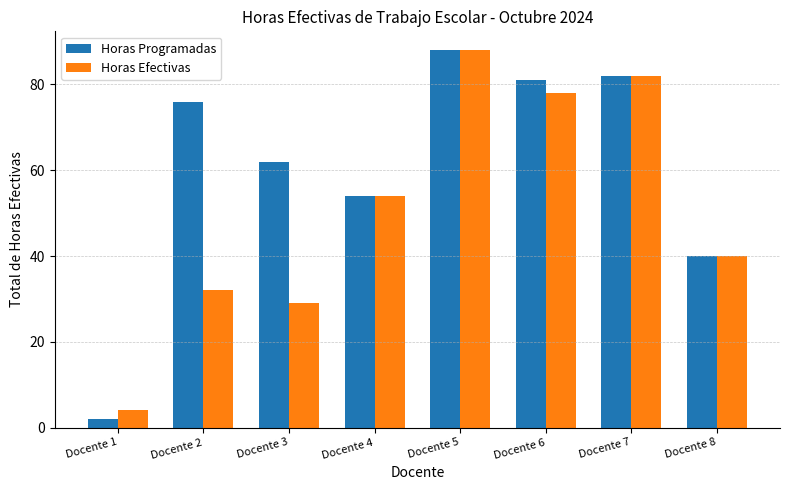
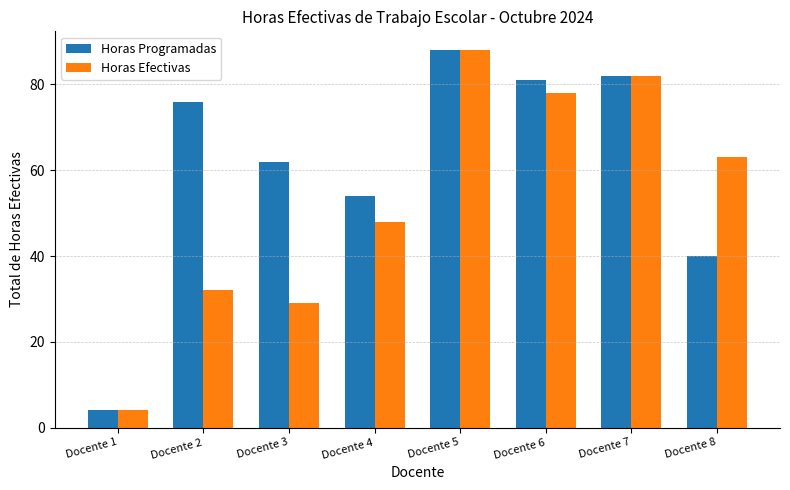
  {
    "Horas Programadas": {
-     "Docente 1": 2,
+     "Docente 1": 4,
      "Docente 2": 76,
      "Docente 3": 62,
      "Docente 4": 54,
      "Docente 5": 88,
      "Docente 6": 81,
      "Docente 7": 82,
      "Docente 8": 40
    },
    "Horas Efectivas": {
      "Docente 1": 4,
      "Docente 2": 32,
      "Docente 3": 29,
-     "Docente 4": 54,
+     "Docente 4": 48,
      "Docente 5": 88,
      "Docente 6": 78,
      "Docente 7": 82,
-     "Docente 8": 40
+     "Docente 8": 63
    }
  }
